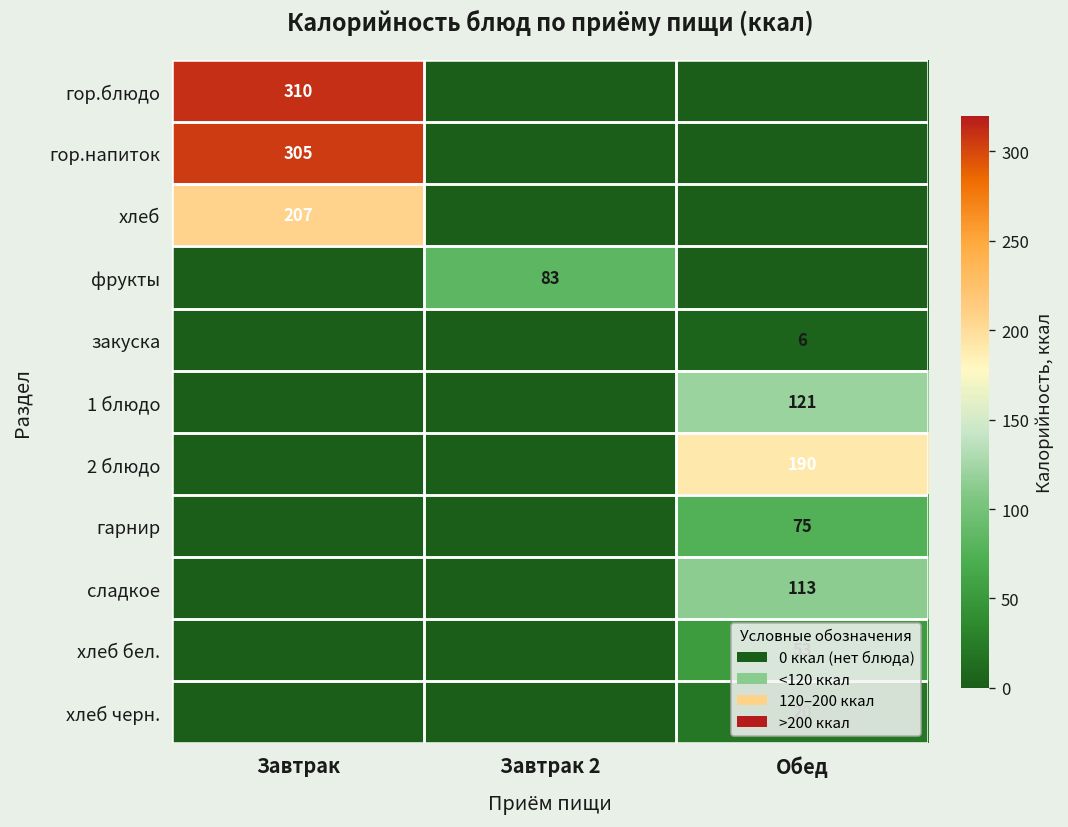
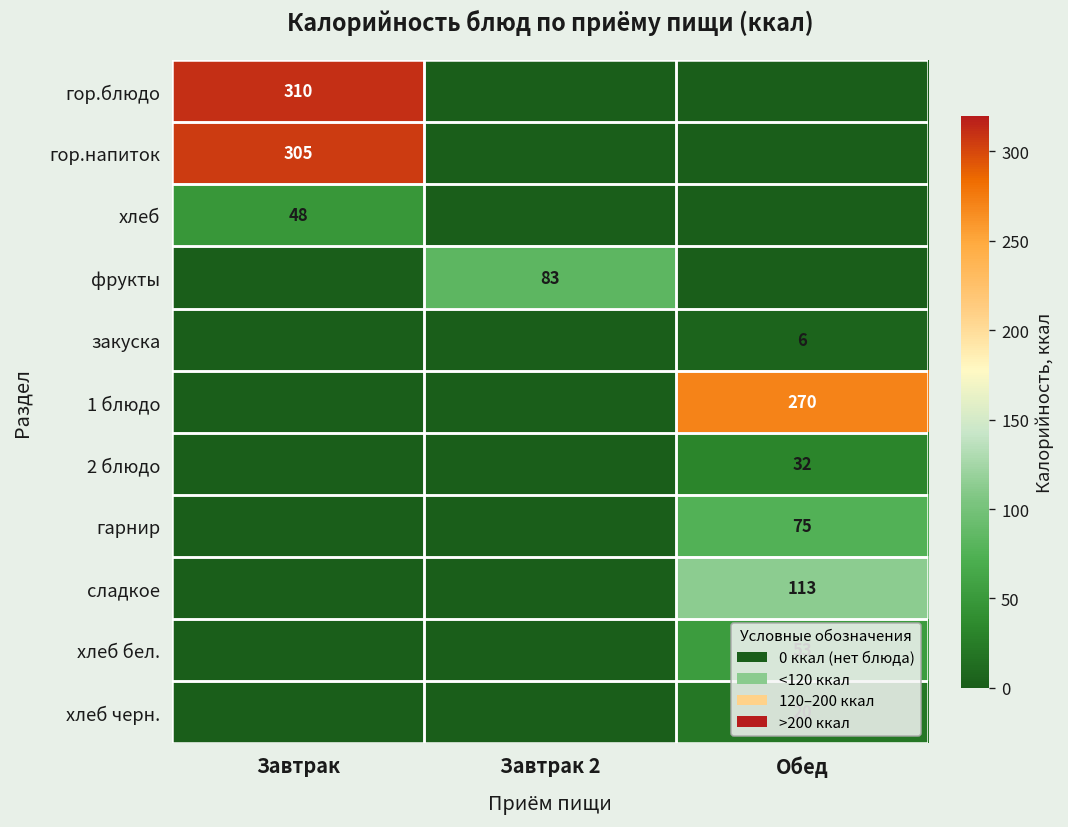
  {
    "гор.блюдо": {
      "Завтрак": 310
    },
    "гор.напиток": {
      "Завтрак": 305
    },
    "хлеб": {
-     "Завтрак": 207
+     "Завтрак": 48
    },
    "фрукты": {
      "Завтрак 2": 83
    },
    "закуска": {
      "Обед": 6
    },
    "1 блюдо": {
-     "Обед": 121
+     "Обед": 270
    },
    "2 блюдо": {
-     "Обед": 190
+     "Обед": 32
    },
    "гарнир": {
      "Обед": 75
    },
    "сладкое": {
      "Обед": 113
    }
  }
